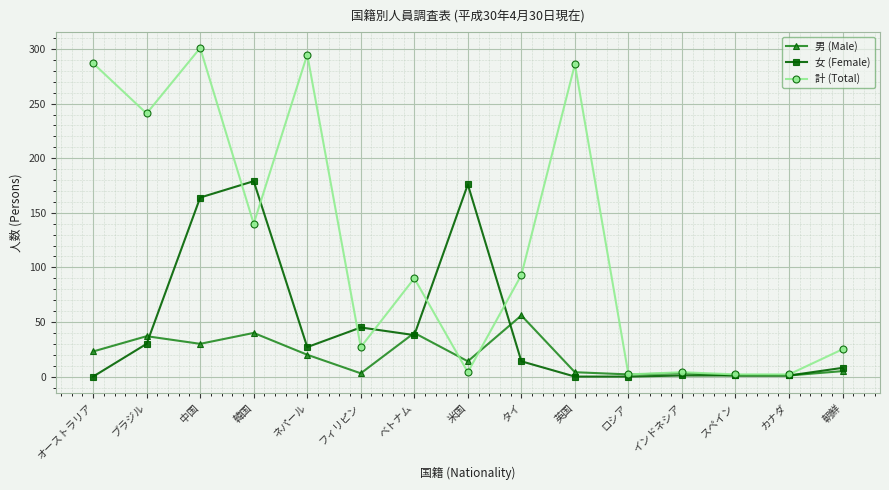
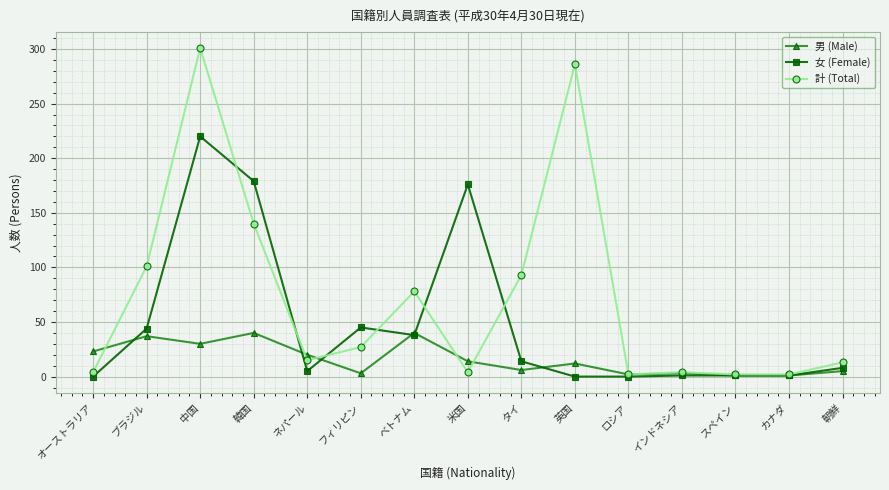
  {
    "男 (Male)": {
      "オーストラリア": 23,
      "ブラジル": 37,
      "中国": 30,
      "韓国": 40,
      "ネパール": 20,
      "フィリピン": 3,
      "米国": 14,
-     "タイ": 56,
-     "英国": 4,
+     "タイ": 6,
+     "英国": 12,
      "朝鮮": 5
    },
    "女 (Female)": {
      "オーストラリア": 0,
-     "ブラジル": 30,
-     "中国": 164,
+     "ブラジル": 44,
+     "中国": 220,
      "韓国": 179,
-     "ネパール": 27,
+     "ネパール": 5,
      "フィリピン": 45,
      "米国": 176,
      "タイ": 14,
      "英国": 0,
      "朝鮮": 8
    },
    "計 (Total)": {
-     "オーストラリア": 287,
-     "ブラジル": 241,
+     "オーストラリア": 4,
+     "ブラジル": 101,
      "中国": 301,
      "韓国": 140,
-     "ネパール": 295,
+     "ネパール": 15,
      "フィリピン": 27,
-     "ベトナム": 90,
+     "ベトナム": 78,
      "米国": 4,
      "タイ": 93,
      "英国": 286,
-     "朝鮮": 25
+     "朝鮮": 13
    }
  }
